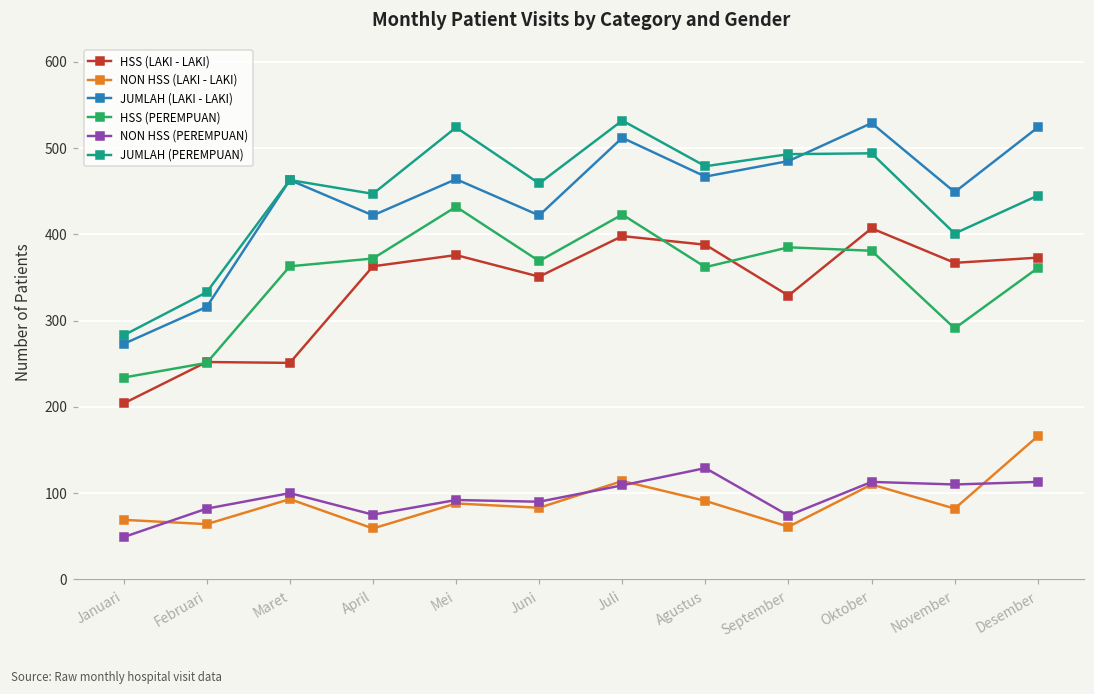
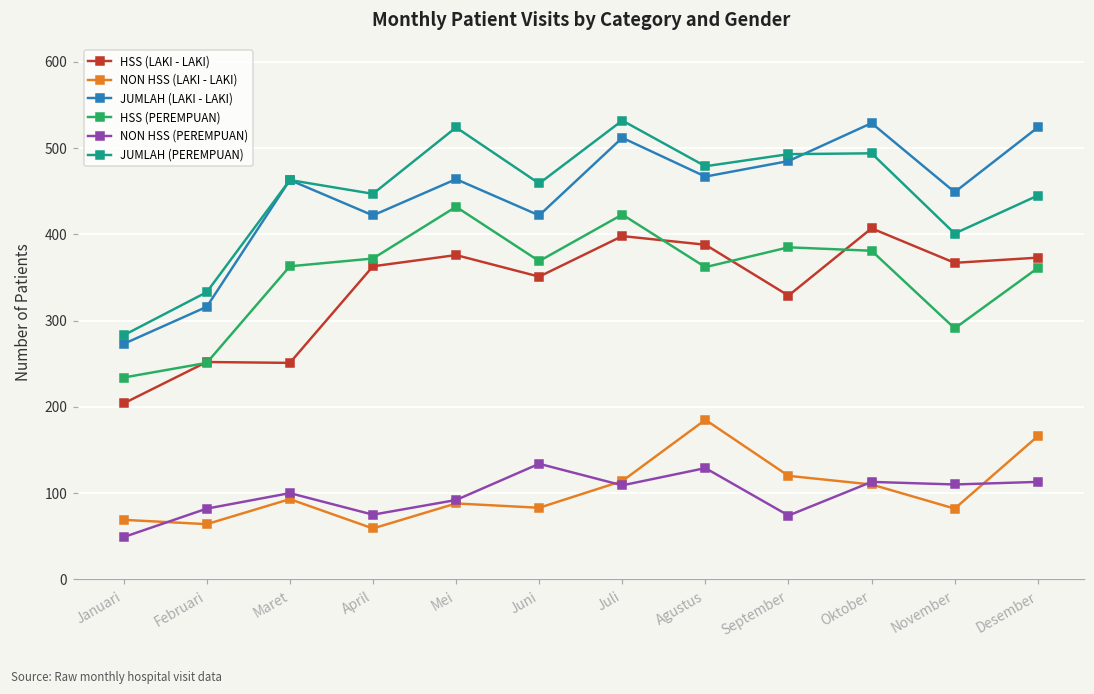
  {
    "HSS (LAKI - LAKI)": {
      "Januari": 200,
      "Maret": 250,
      "April": 360,
      "Mei": 380,
      "Juni": 350,
      "Juli": 400,
      "Agustus": 390,
      "September": 330,
      "Oktober": 410,
      "November": 370,
      "Desember": 370
    },
    "NON HSS (LAKI - LAKI)": {
      "Januari": 70,
      "Februari": 60,
      "Maret": 90,
      "April": 60,
      "Mei": 90,
      "Juni": 80,
      "Juli": 110,
-     "Agustus": 90,
-     "September": 60,
+     "Agustus": 190,
+     "September": 120,
      "November": 80,
      "Desember": 170
    },
    "JUMLAH (LAKI - LAKI)": {
      "Januari": 270,
      "Februari": 320,
      "April": 420,
      "Mei": 460,
      "Juni": 420,
      "Juli": 510,
      "Agustus": 470,
      "September": 490,
      "Oktober": 530,
      "November": 450,
      "Desember": 520
    },
    "NON HSS (PEREMPUAN)": {
      "Januari": 50,
      "Februari": 80,
      "Maret": 100,
      "April": 80,
      "Mei": 90,
-     "Juni": 90,
+     "Juni": 130,
      "Juli": 110,
      "Agustus": 130,
      "September": 70,
      "November": 110,
      "Desember": 110
    }
  }
